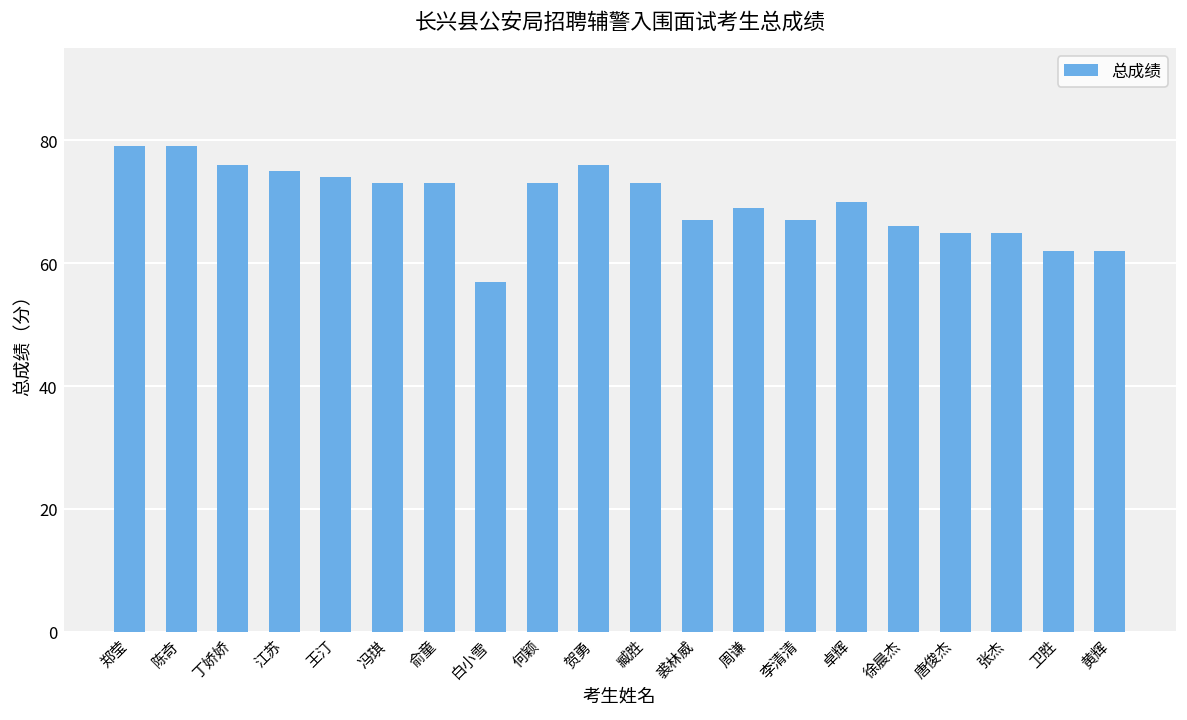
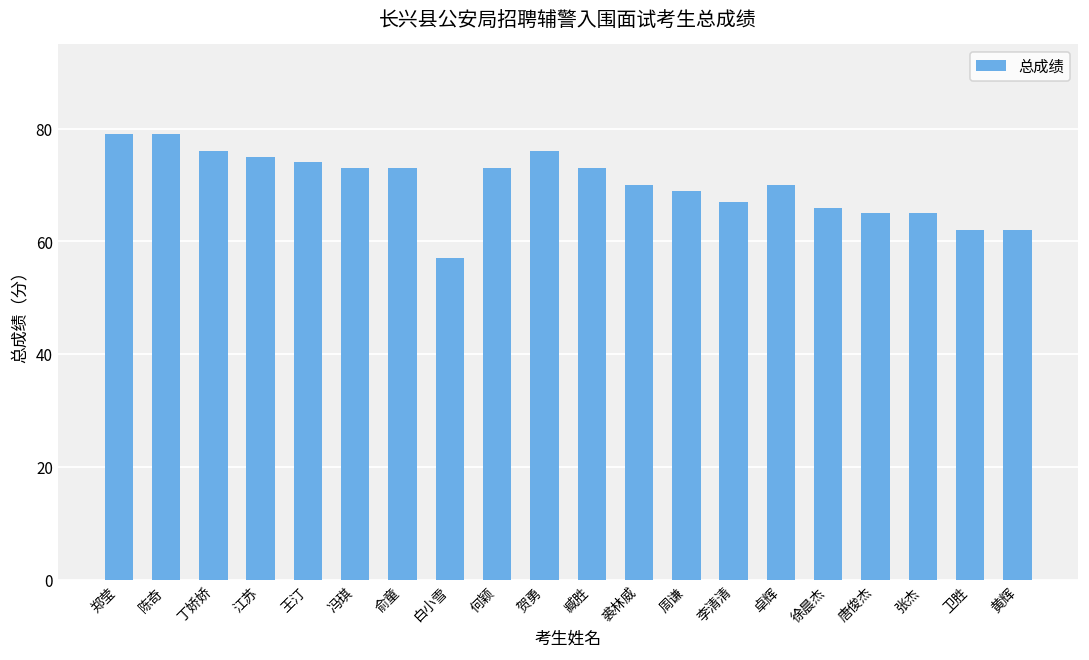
  {
    "郑莹": 79,
    "陈奇": 79,
    "丁娇娇": 76,
    "江苏": 75,
    "王汀": 74,
    "冯琪": 73,
    "俞童": 73,
    "白小雪": 57,
    "何颖": 73,
    "贺勇": 76,
    "臧胜": 73,
-   "裘林威": 67,
+   "裘林威": 70,
    "周谦": 69,
    "李清清": 67,
    "卓辉": 70,
    "徐晨杰": 66,
    "唐俊杰": 65,
    "张杰": 65,
    "卫胜": 62,
    "黄辉": 62
  }
